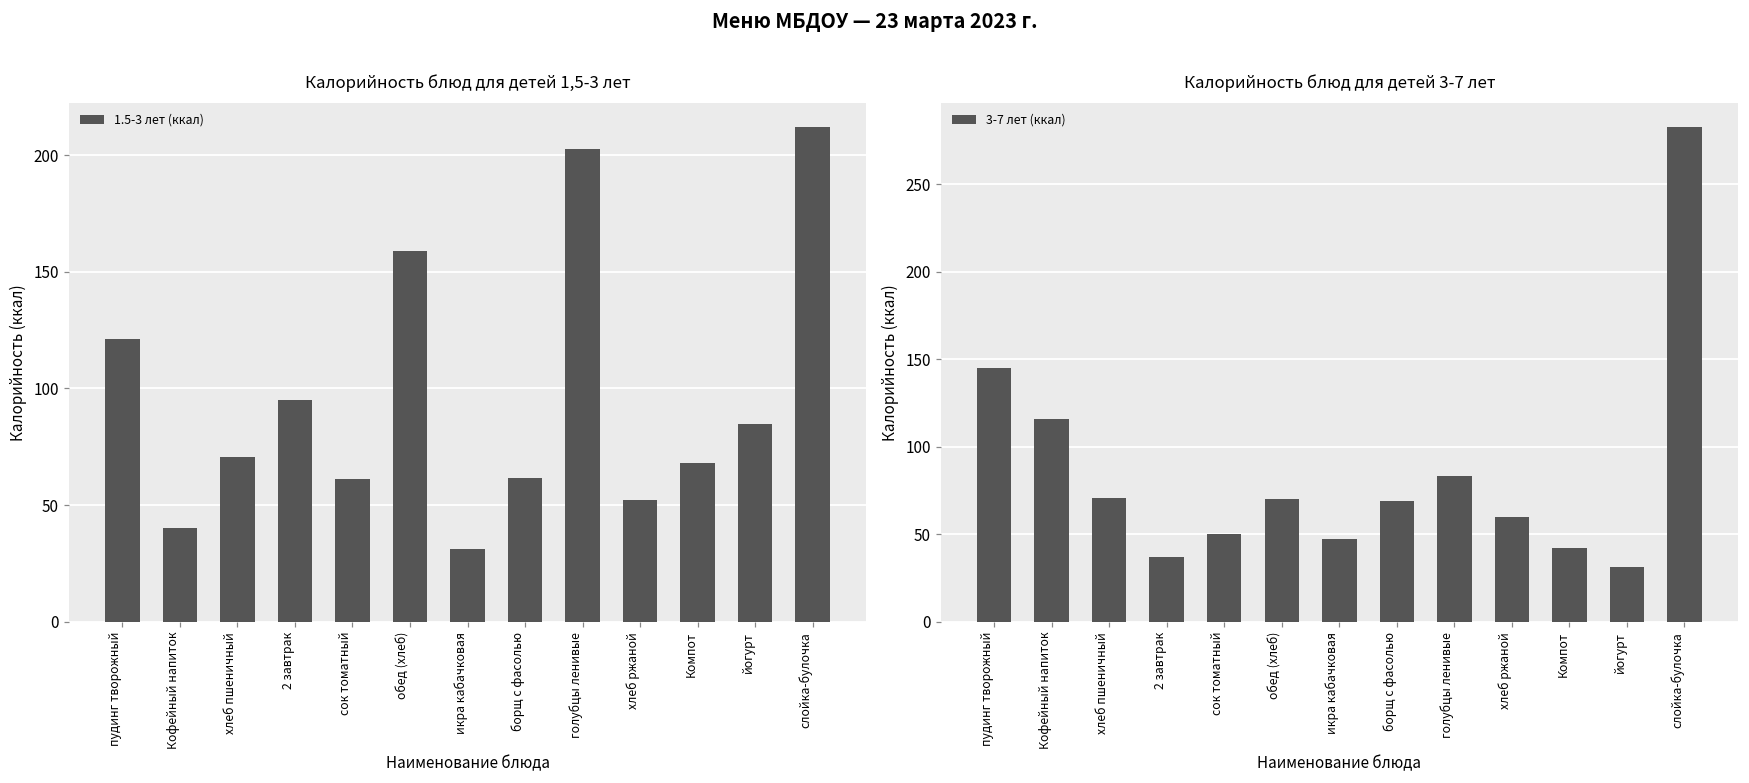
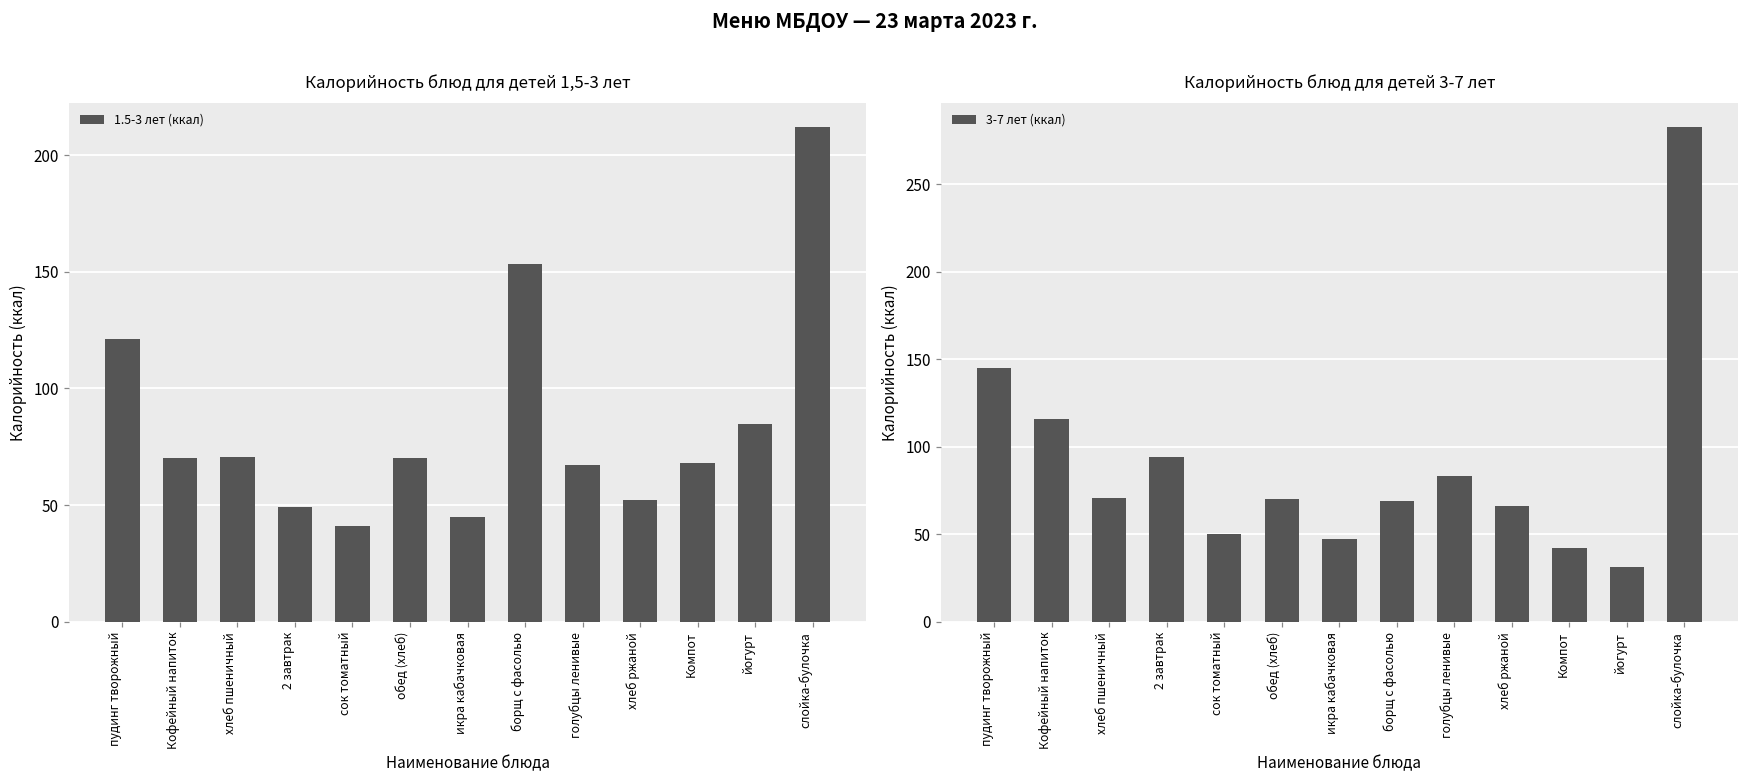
  {
    "Калорийность блюд для детей 1,5-3 лет": {
      "пудинг творожный": 121,
-     "Кофейный напиток": 40,
+     "Кофейный напиток": 70,
      "хлеб пшеничный": 71,
-     "2 завтрак": 95,
-     "сок томатный": 61,
-     "обед (хлеб)": 159,
-     "икра кабачковая": 31,
-     "борщ с фасолью": 62,
-     "голубцы ленивые": 202,
+     "2 завтрак": 49,
+     "сок томатный": 41,
+     "обед (хлеб)": 70,
+     "икра кабачковая": 45,
+     "борщ с фасолью": 153,
+     "голубцы ленивые": 67,
      "хлеб ржаной": 52,
      "Компот": 68,
      "йогурт": 85,
      "слойка-булочка": 212
    },
    "Калорийность блюд для детей 3-7 лет": {
      "пудинг творожный": 145,
      "Кофейный напиток": 116,
      "хлеб пшеничный": 71,
-     "2 завтрак": 37,
+     "2 завтрак": 94,
      "сок томатный": 50,
      "обед (хлеб)": 70,
      "икра кабачковая": 47,
      "борщ с фасолью": 69,
      "голубцы ленивые": 83,
-     "хлеб ржаной": 60,
+     "хлеб ржаной": 66,
      "Компот": 42,
      "йогурт": 31,
      "слойка-булочка": 282
    }
  }
